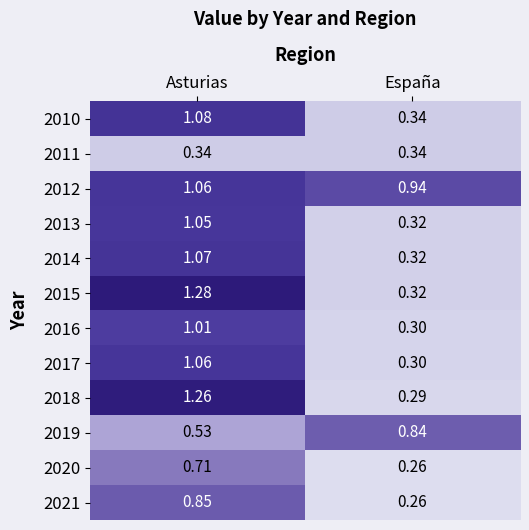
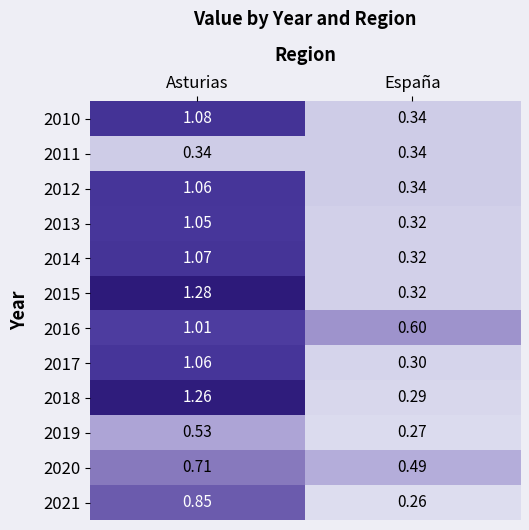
  {
    "2010": {
      "Asturias": 1.08,
      "España": 0.34
    },
    "2011": {
      "Asturias": 0.34,
      "España": 0.34
    },
    "2012": {
      "Asturias": 1.06,
-     "España": 0.94
+     "España": 0.34
    },
    "2013": {
      "Asturias": 1.05,
      "España": 0.32
    },
    "2014": {
      "Asturias": 1.07,
      "España": 0.32
    },
    "2015": {
      "Asturias": 1.28,
      "España": 0.32
    },
    "2016": {
      "Asturias": 1.01,
-     "España": 0.30
+     "España": 0.60
    },
    "2017": {
      "Asturias": 1.06,
      "España": 0.30
    },
    "2018": {
      "Asturias": 1.26,
      "España": 0.29
    },
    "2019": {
      "Asturias": 0.53,
-     "España": 0.84
+     "España": 0.27
    },
    "2020": {
      "Asturias": 0.71,
-     "España": 0.26
+     "España": 0.49
    },
    "2021": {
      "Asturias": 0.85,
      "España": 0.26
    }
  }
